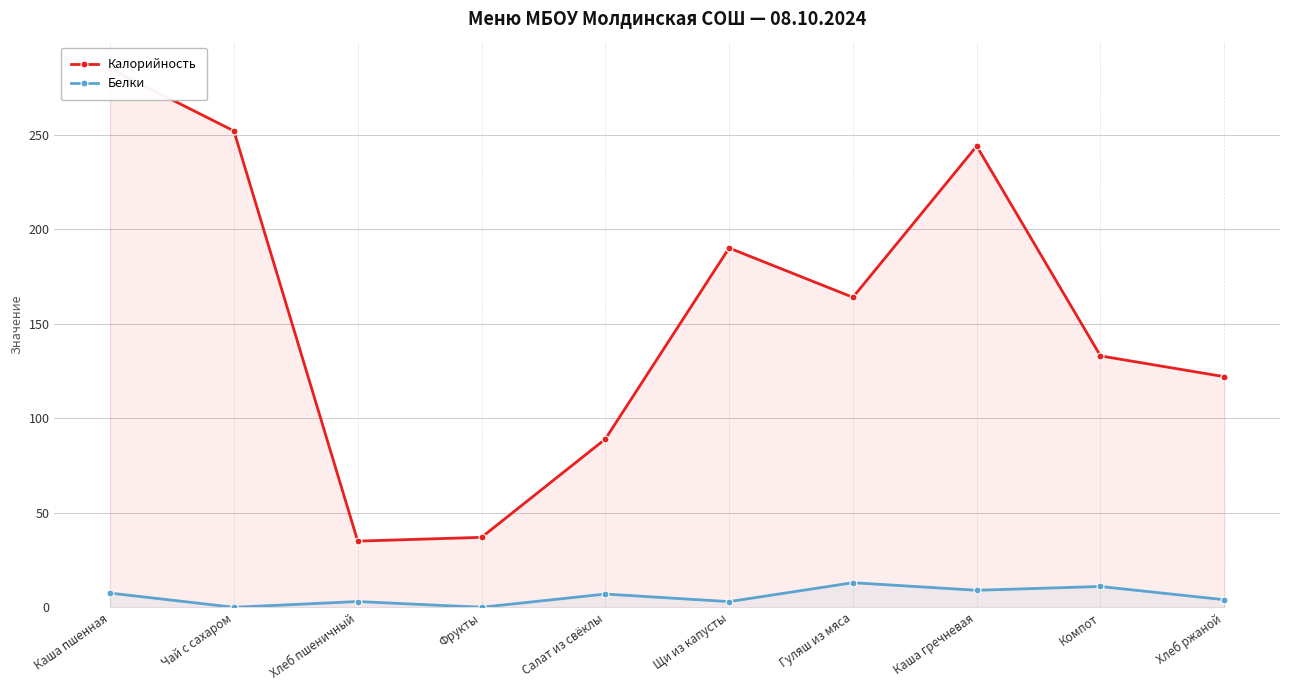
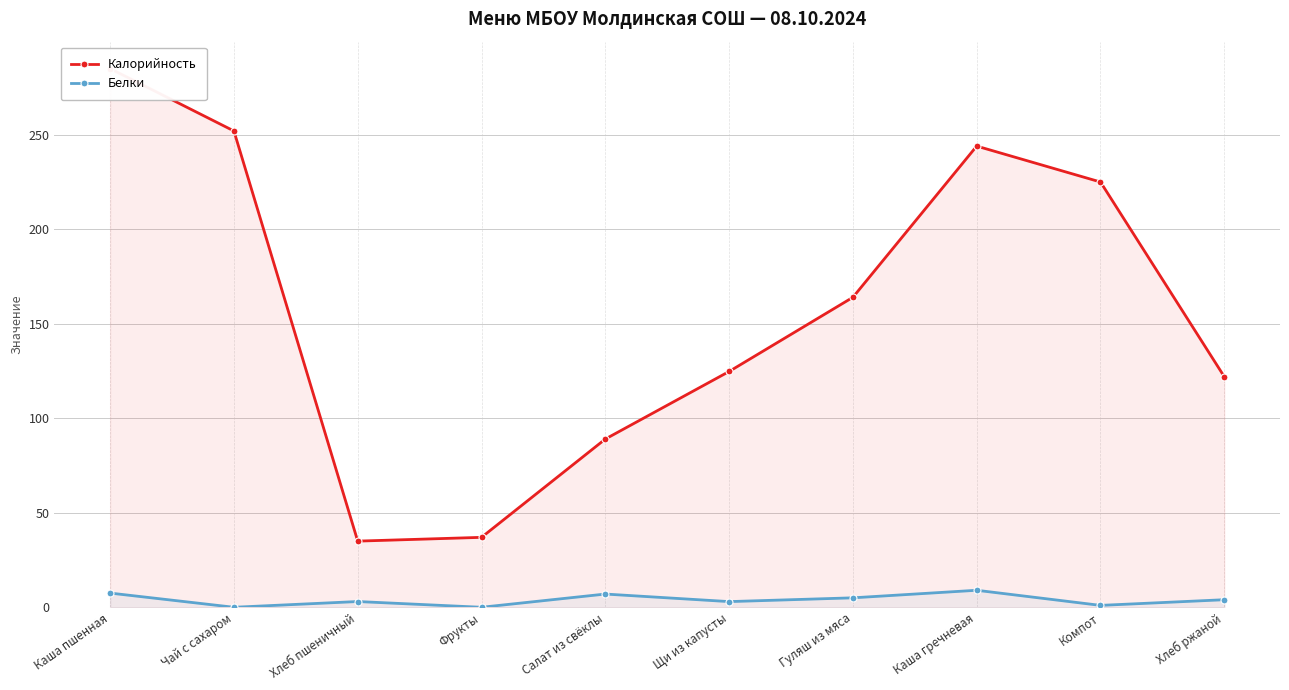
  {
    "Калорийность": {
      "Чай с сахаром": 252,
      "Хлеб пшеничный": 35,
      "Фрукты": 37,
      "Салат из свёклы": 89,
-     "Щи из капусты": 190,
+     "Щи из капусты": 125,
      "Гуляш из мяса": 164,
      "Каша гречневая": 244,
-     "Компот": 133,
+     "Компот": 225,
      "Хлеб ржаной": 122
    },
    "Белки": {
      "Каша пшенная": 8,
      "Чай с сахаром": 0,
      "Хлеб пшеничный": 3,
      "Фрукты": 0,
      "Салат из свёклы": 7,
      "Щи из капусты": 3,
-     "Гуляш из мяса": 13,
+     "Гуляш из мяса": 5,
      "Каша гречневая": 9,
-     "Компот": 11,
+     "Компот": 1,
      "Хлеб ржаной": 4
    }
  }
